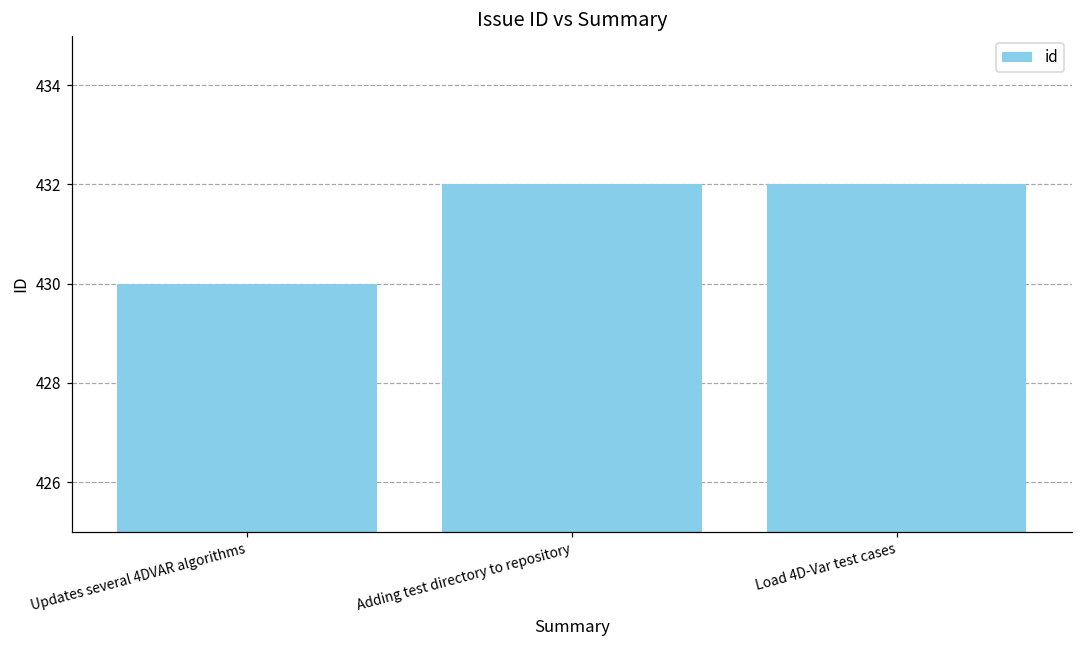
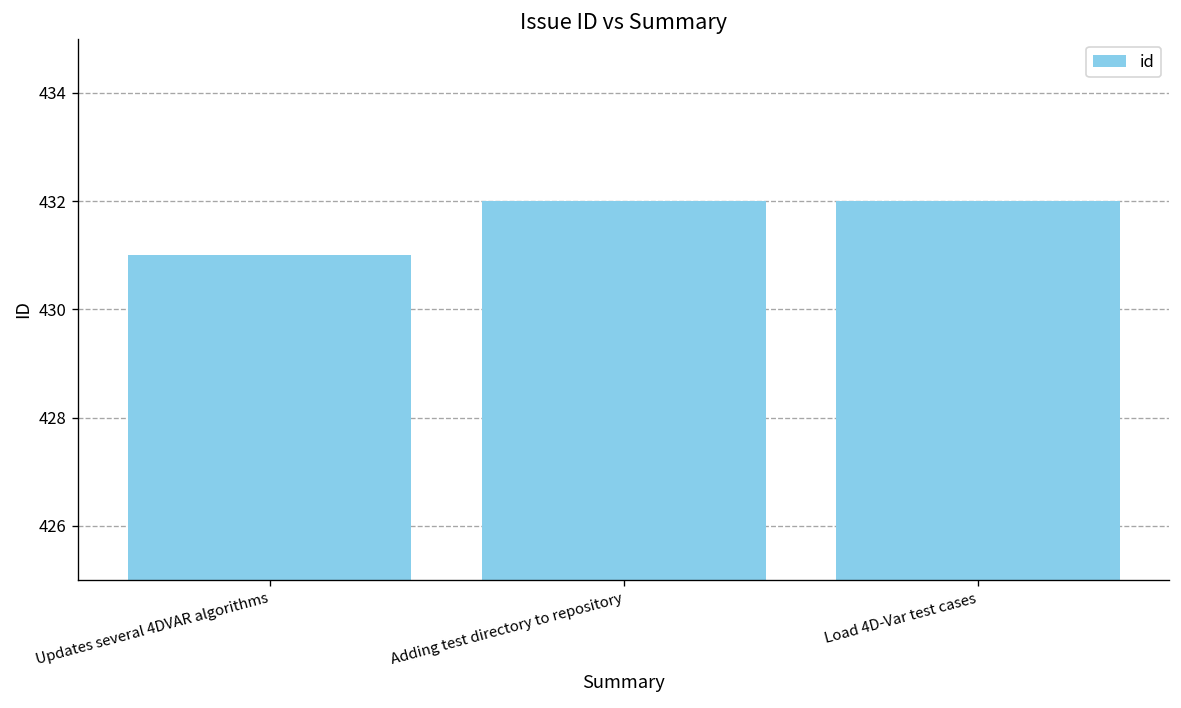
  {
-   "Updates several 4DVAR algorithms": 430,
+   "Updates several 4DVAR algorithms": 431,
    "Adding test directory to repository": 432,
    "Load 4D-Var test cases": 432
  }
